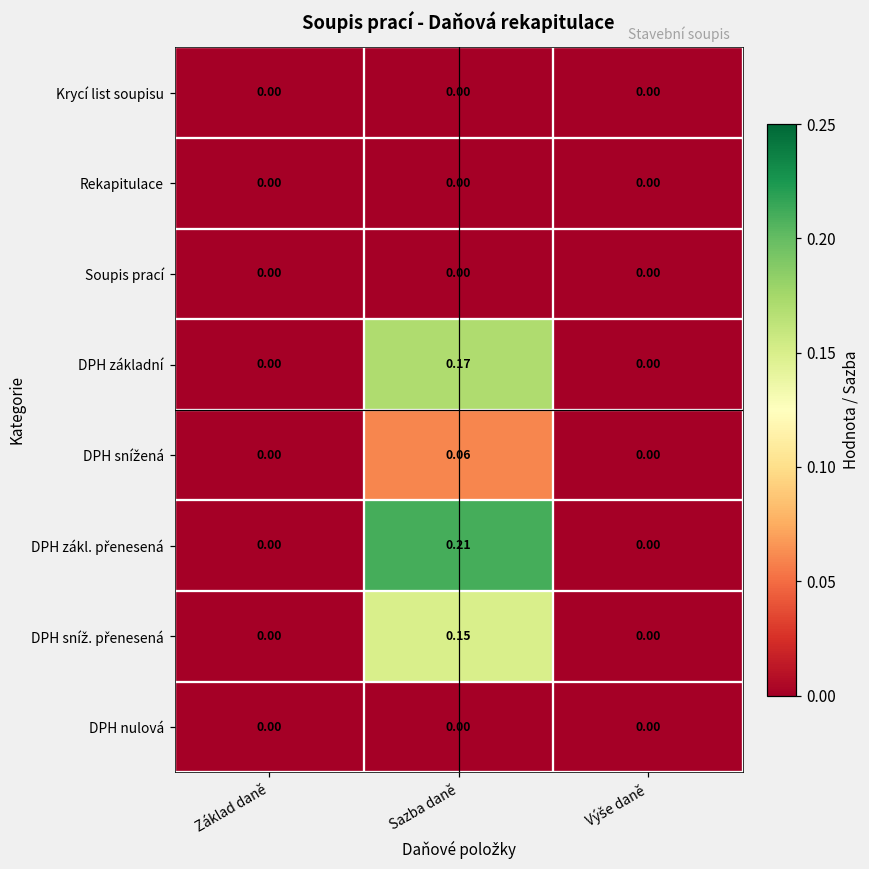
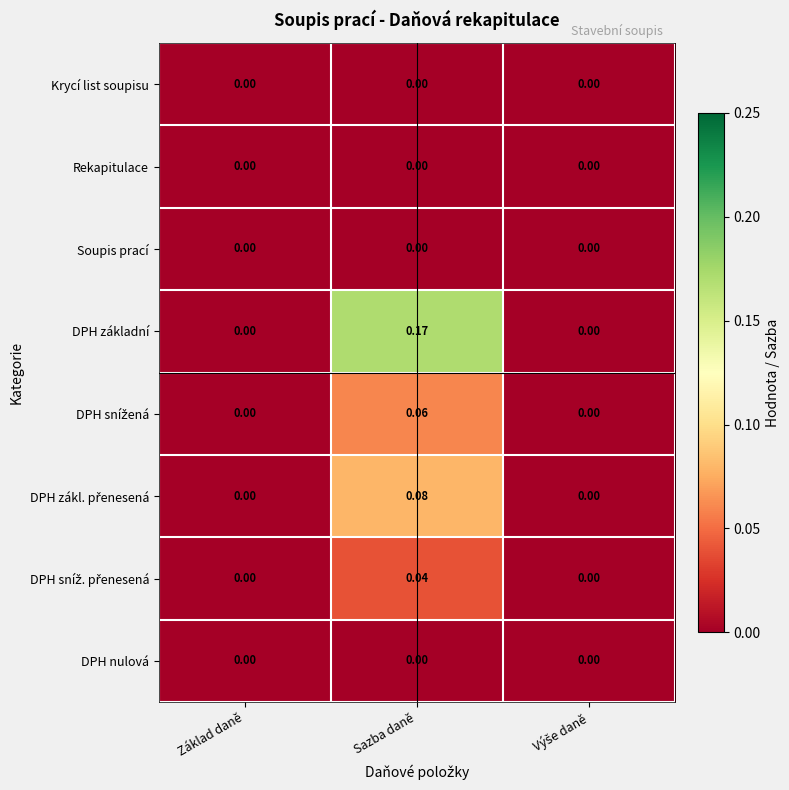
  {
    "Krycí list soupisu": {
      "Základ daně": 0.00,
      "Sazba daně": 0.00,
      "Výše daně": 0.00
    },
    "Rekapitulace": {
      "Základ daně": 0.00,
      "Sazba daně": 0.00,
      "Výše daně": 0.00
    },
    "Soupis prací": {
      "Základ daně": 0.00,
      "Sazba daně": 0.00,
      "Výše daně": 0.00
    },
    "DPH základní": {
      "Základ daně": 0.00,
      "Sazba daně": 0.17,
      "Výše daně": 0.00
    },
    "DPH snížená": {
      "Základ daně": 0.00,
      "Sazba daně": 0.06,
      "Výše daně": 0.00
    },
    "DPH zákl. přenesená": {
      "Základ daně": 0.00,
-     "Sazba daně": 0.21,
+     "Sazba daně": 0.08,
      "Výše daně": 0.00
    },
    "DPH sníž. přenesená": {
      "Základ daně": 0.00,
-     "Sazba daně": 0.15,
+     "Sazba daně": 0.04,
      "Výše daně": 0.00
    },
    "DPH nulová": {
      "Základ daně": 0.00,
      "Sazba daně": 0.00,
      "Výše daně": 0.00
    }
  }
